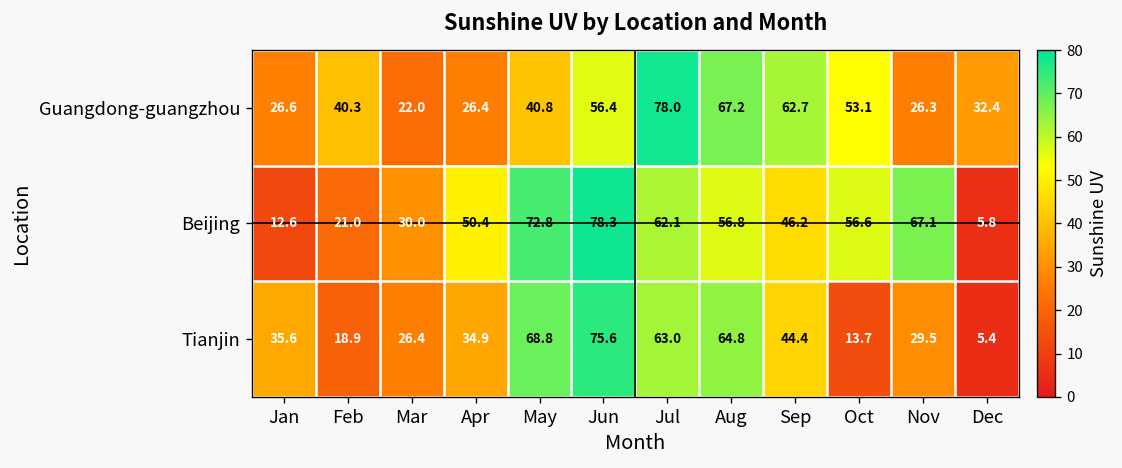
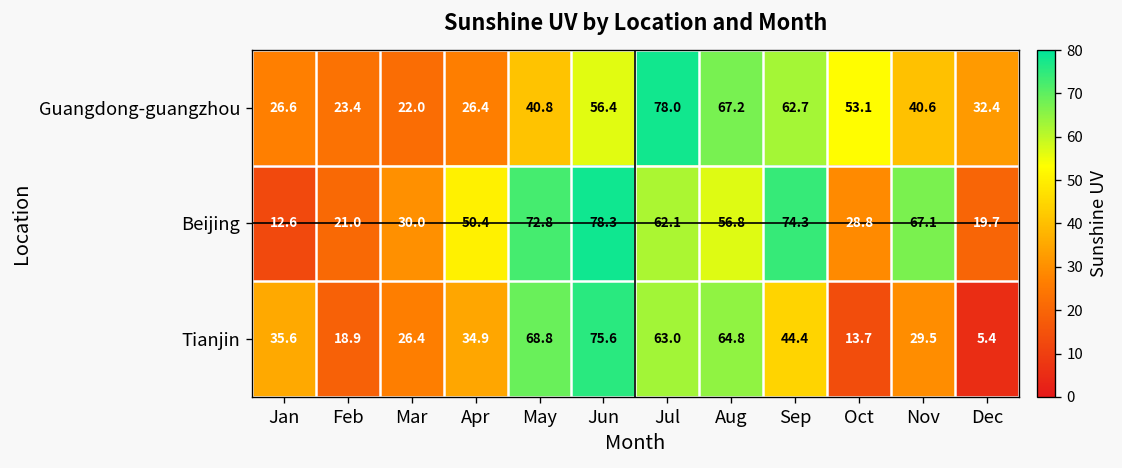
  {
    "Guangdong-guangzhou": {
      "Jan": 26.6,
-     "Feb": 40.3,
+     "Feb": 23.4,
      "Mar": 22.0,
      "Apr": 26.4,
      "May": 40.8,
      "Jun": 56.4,
      "Jul": 78.0,
      "Aug": 67.2,
      "Sep": 62.7,
      "Oct": 53.1,
-     "Nov": 26.3,
+     "Nov": 40.6,
      "Dec": 32.4
    },
    "Beijing": {
      "Jan": 12.6,
      "Feb": 21.0,
      "Mar": 30.0,
      "Apr": 50.4,
      "May": 72.8,
      "Jun": 78.3,
      "Jul": 62.1,
      "Aug": 56.8,
-     "Sep": 46.2,
-     "Oct": 56.6,
+     "Sep": 74.3,
+     "Oct": 28.8,
      "Nov": 67.1,
-     "Dec": 5.8
+     "Dec": 19.7
    },
    "Tianjin": {
      "Jan": 35.6,
      "Feb": 18.9,
      "Mar": 26.4,
      "Apr": 34.9,
      "May": 68.8,
      "Jun": 75.6,
      "Jul": 63.0,
      "Aug": 64.8,
      "Sep": 44.4,
      "Oct": 13.7,
      "Nov": 29.5,
      "Dec": 5.4
    }
  }
